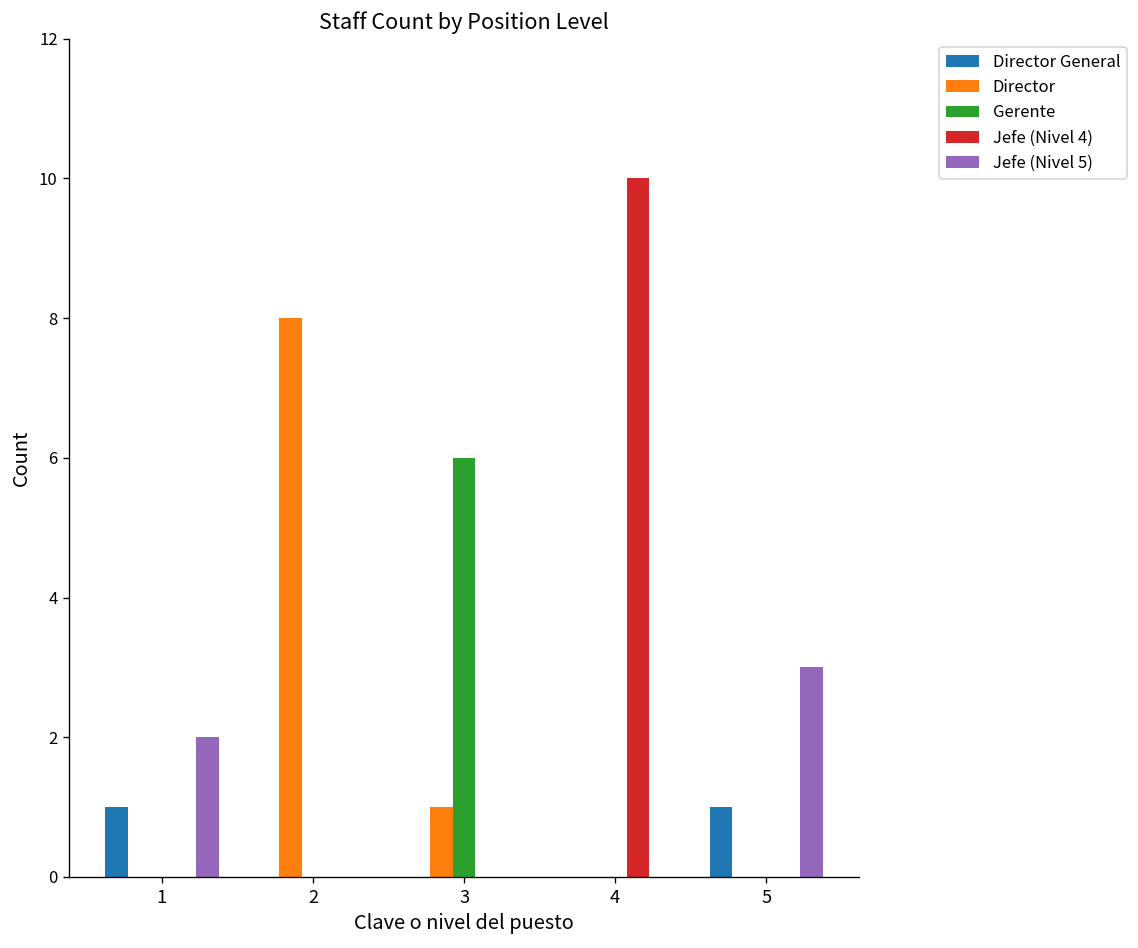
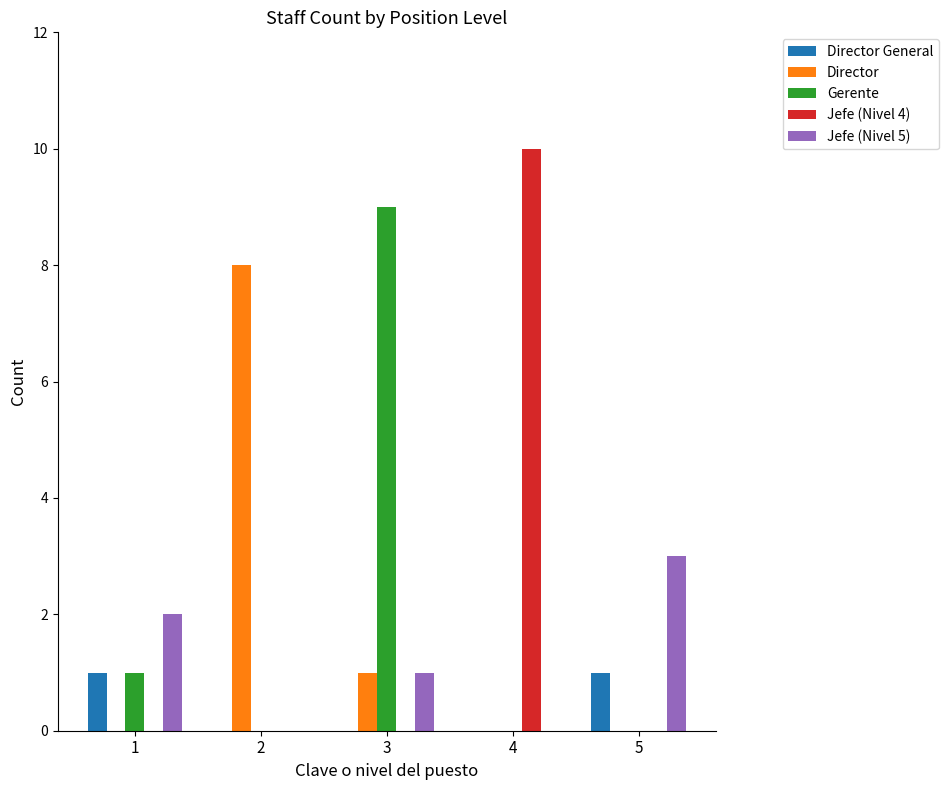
  {
    "Director General": {
      "1": 1,
      "2": 0,
      "3": 0,
      "4": 0,
      "5": 1
    },
    "Director": {
      "1": 0,
      "2": 8,
      "3": 1,
      "4": 0,
      "5": 0
    },
    "Gerente": {
-     "1": 0,
+     "1": 1,
      "2": 0,
-     "3": 6,
+     "3": 9,
      "4": 0,
      "5": 0
    },
    "Jefe (Nivel 4)": {
      "1": 0,
      "2": 0,
      "3": 0,
      "4": 10,
      "5": 0
    },
    "Jefe (Nivel 5)": {
      "1": 2,
      "2": 0,
-     "3": 0,
+     "3": 1,
      "4": 0,
      "5": 3
    }
  }
